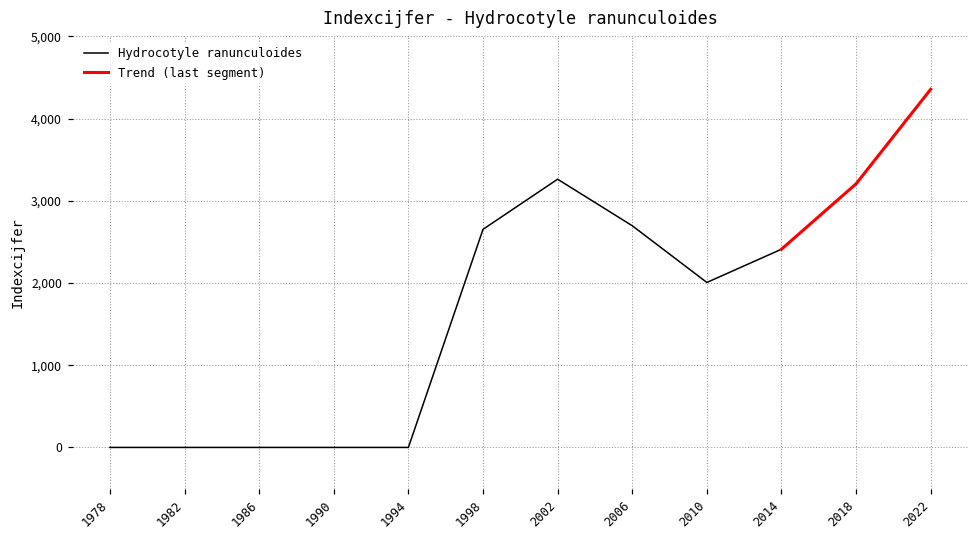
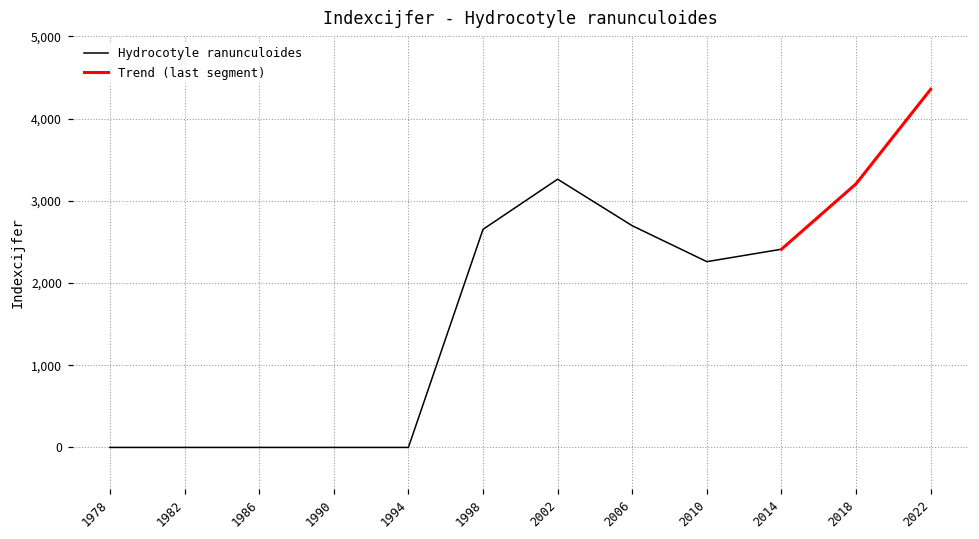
  {
    "Hydrocotyle ranunculoides": {
      "1978": "0",
      "1982": "0",
      "1986": "0",
      "1990": "0",
      "1994": "0",
      "1998": "2,700",
      "2002": "3,300",
      "2006": "2,700",
-     "2010": "2,000"
+     "2010": "2,300"
    }
  }
